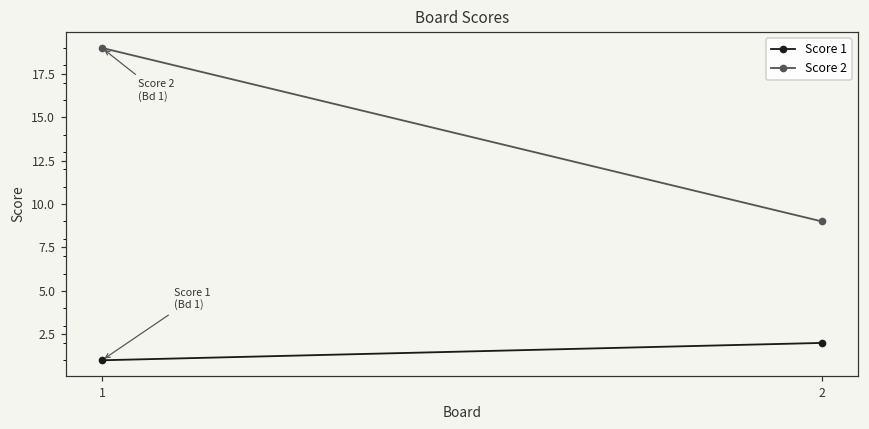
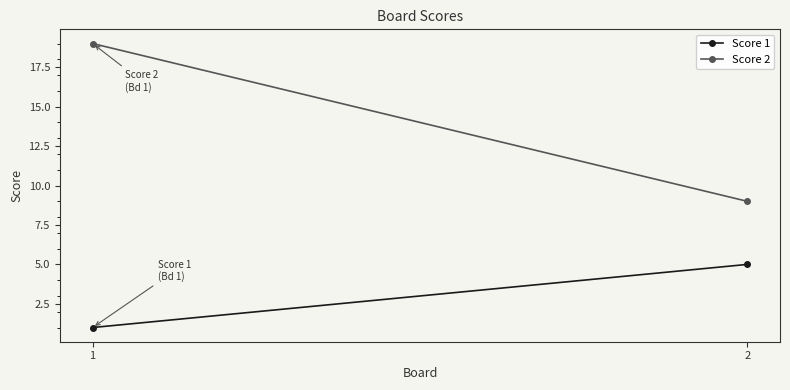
  {
    "Score 1": {
-     "2": 2
+     "2": 5
    },
    "Score 2": {
      "2": 9
    }
  }
